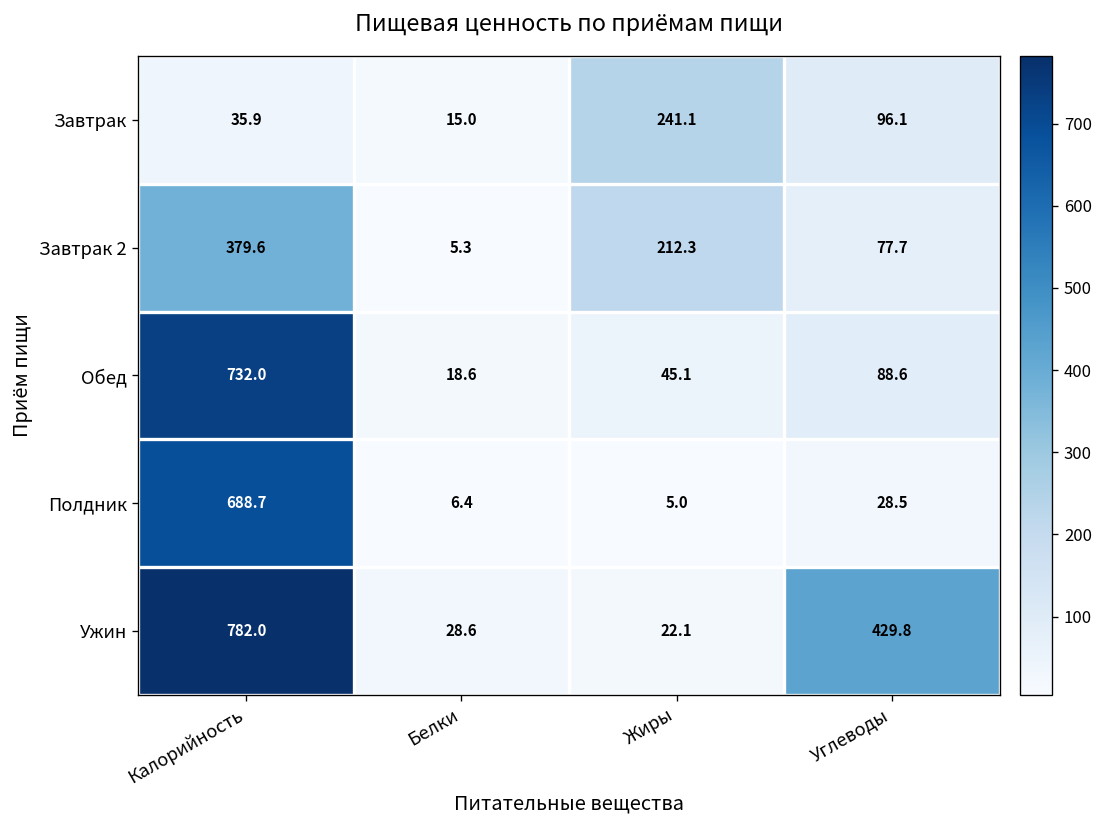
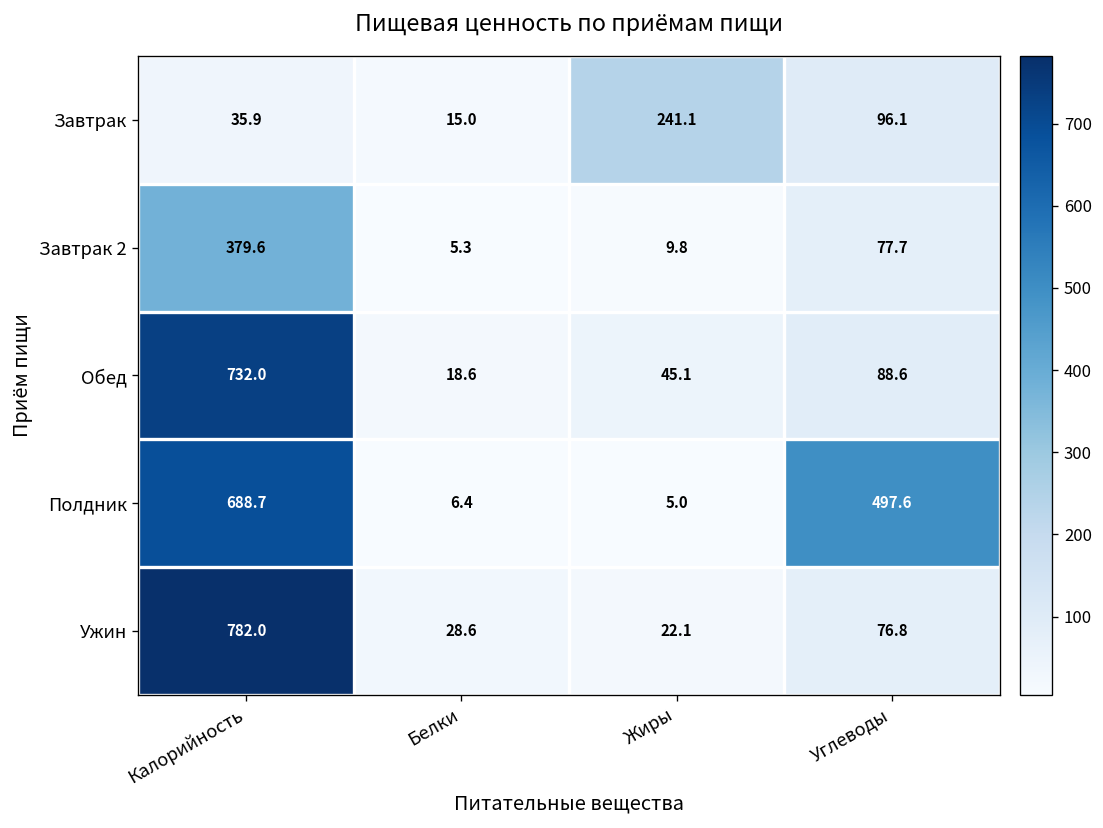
  {
    "Завтрак": {
      "Калорийность": 35.9,
      "Белки": 15.0,
      "Жиры": 241.1,
      "Углеводы": 96.1
    },
    "Завтрак 2": {
      "Калорийность": 379.6,
      "Белки": 5.3,
-     "Жиры": 212.3,
+     "Жиры": 9.8,
      "Углеводы": 77.7
    },
    "Обед": {
      "Калорийность": 732.0,
      "Белки": 18.6,
      "Жиры": 45.1,
      "Углеводы": 88.6
    },
    "Полдник": {
      "Калорийность": 688.7,
      "Белки": 6.4,
      "Жиры": 5.0,
-     "Углеводы": 28.5
+     "Углеводы": 497.6
    },
    "Ужин": {
      "Калорийность": 782.0,
      "Белки": 28.6,
      "Жиры": 22.1,
-     "Углеводы": 429.8
+     "Углеводы": 76.8
    }
  }
